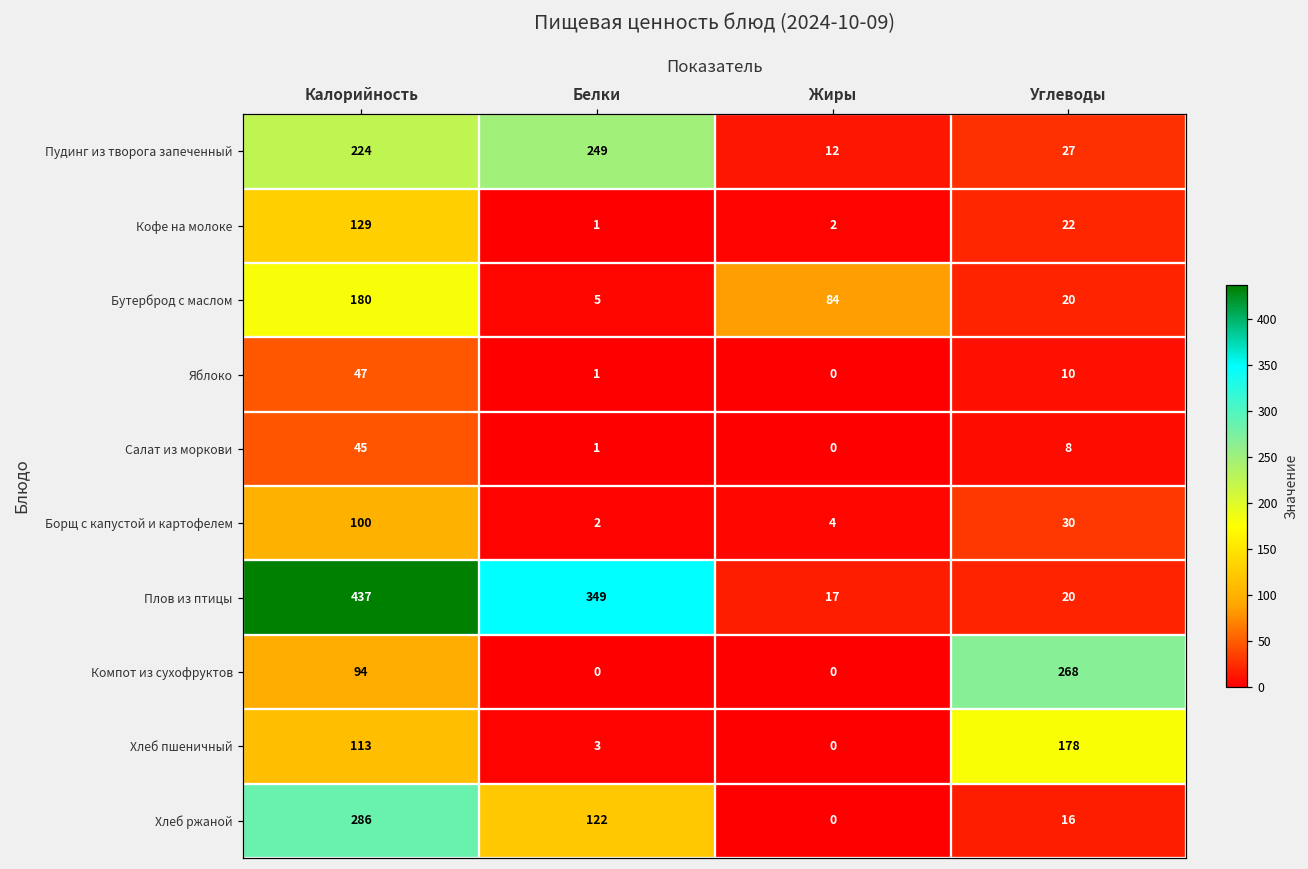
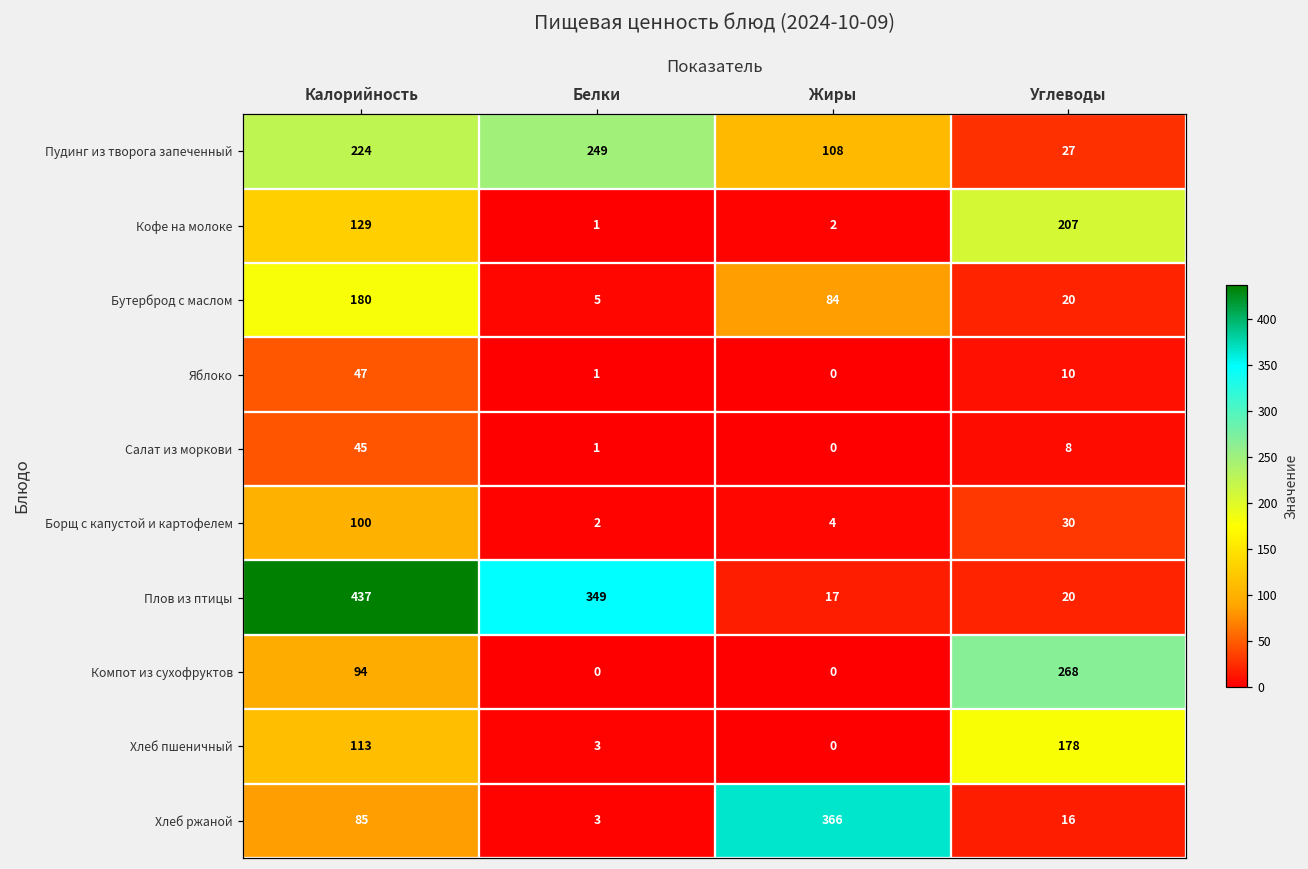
  {
    "Пудинг из творога запеченный": {
      "Калорийность": 224,
      "Белки": 249,
-     "Жиры": 12,
+     "Жиры": 108,
      "Углеводы": 27
    },
    "Кофе на молоке": {
      "Калорийность": 129,
      "Белки": 1,
      "Жиры": 2,
-     "Углеводы": 22
+     "Углеводы": 207
    },
    "Бутерброд с маслом": {
      "Калорийность": 180,
      "Белки": 5,
      "Жиры": 84,
      "Углеводы": 20
    },
    "Яблоко": {
      "Калорийность": 47,
      "Белки": 1,
      "Жиры": 0,
      "Углеводы": 10
    },
    "Салат из моркови": {
      "Калорийность": 45,
      "Белки": 1,
      "Жиры": 0,
      "Углеводы": 8
    },
    "Борщ с капустой и картофелем": {
      "Калорийность": 100,
      "Белки": 2,
      "Жиры": 4,
      "Углеводы": 30
    },
    "Плов из птицы": {
      "Калорийность": 437,
      "Белки": 349,
      "Жиры": 17,
      "Углеводы": 20
    },
    "Компот из сухофруктов": {
      "Калорийность": 94,
      "Белки": 0,
      "Жиры": 0,
      "Углеводы": 268
    },
    "Хлеб пшеничный": {
      "Калорийность": 113,
      "Белки": 3,
      "Жиры": 0,
      "Углеводы": 178
    },
    "Хлеб ржаной": {
-     "Калорийность": 286,
-     "Белки": 122,
-     "Жиры": 0,
+     "Калорийность": 85,
+     "Белки": 3,
+     "Жиры": 366,
      "Углеводы": 16
    }
  }
